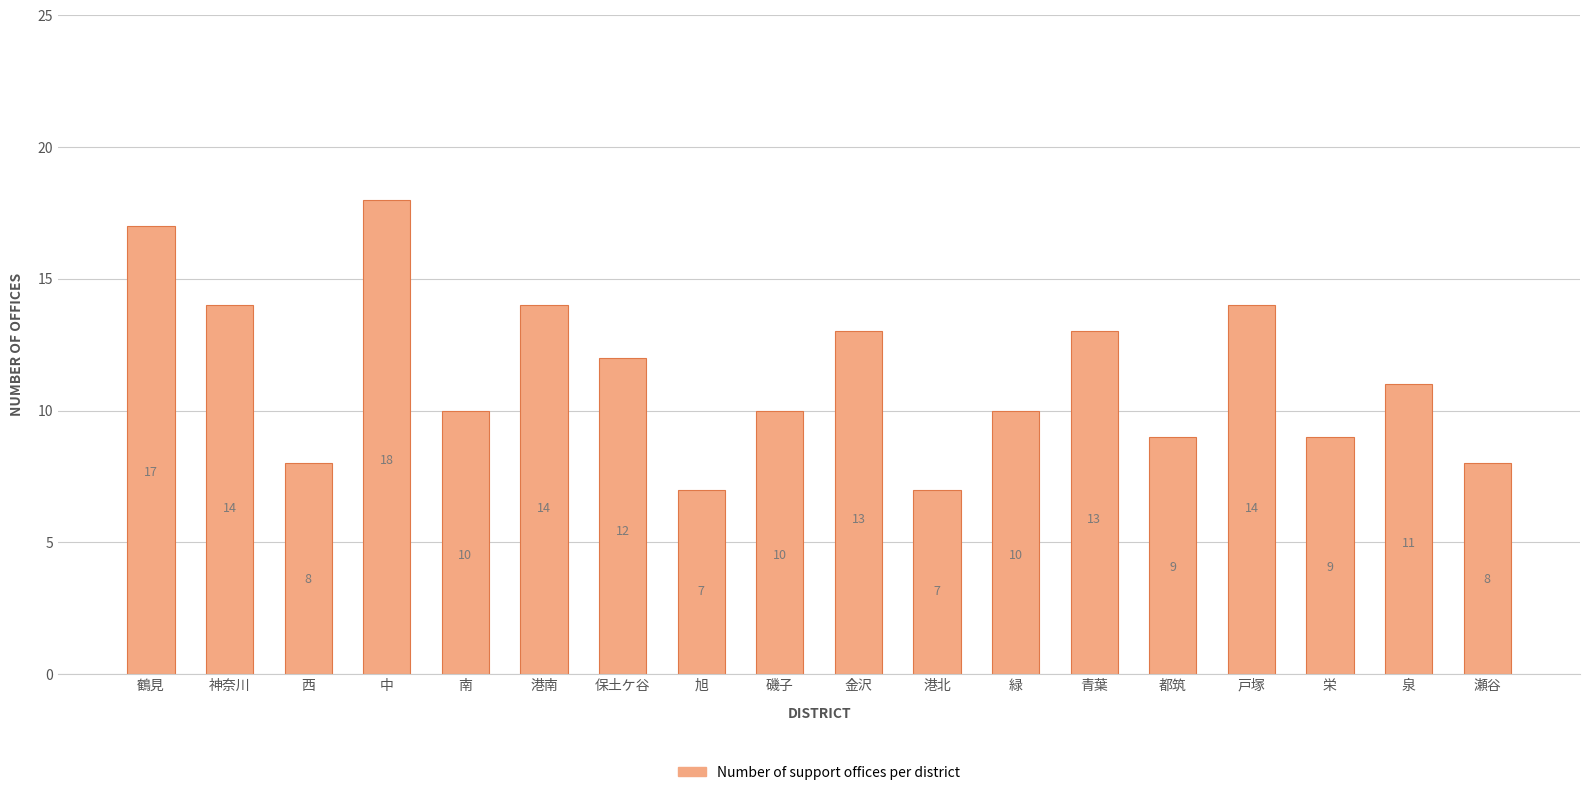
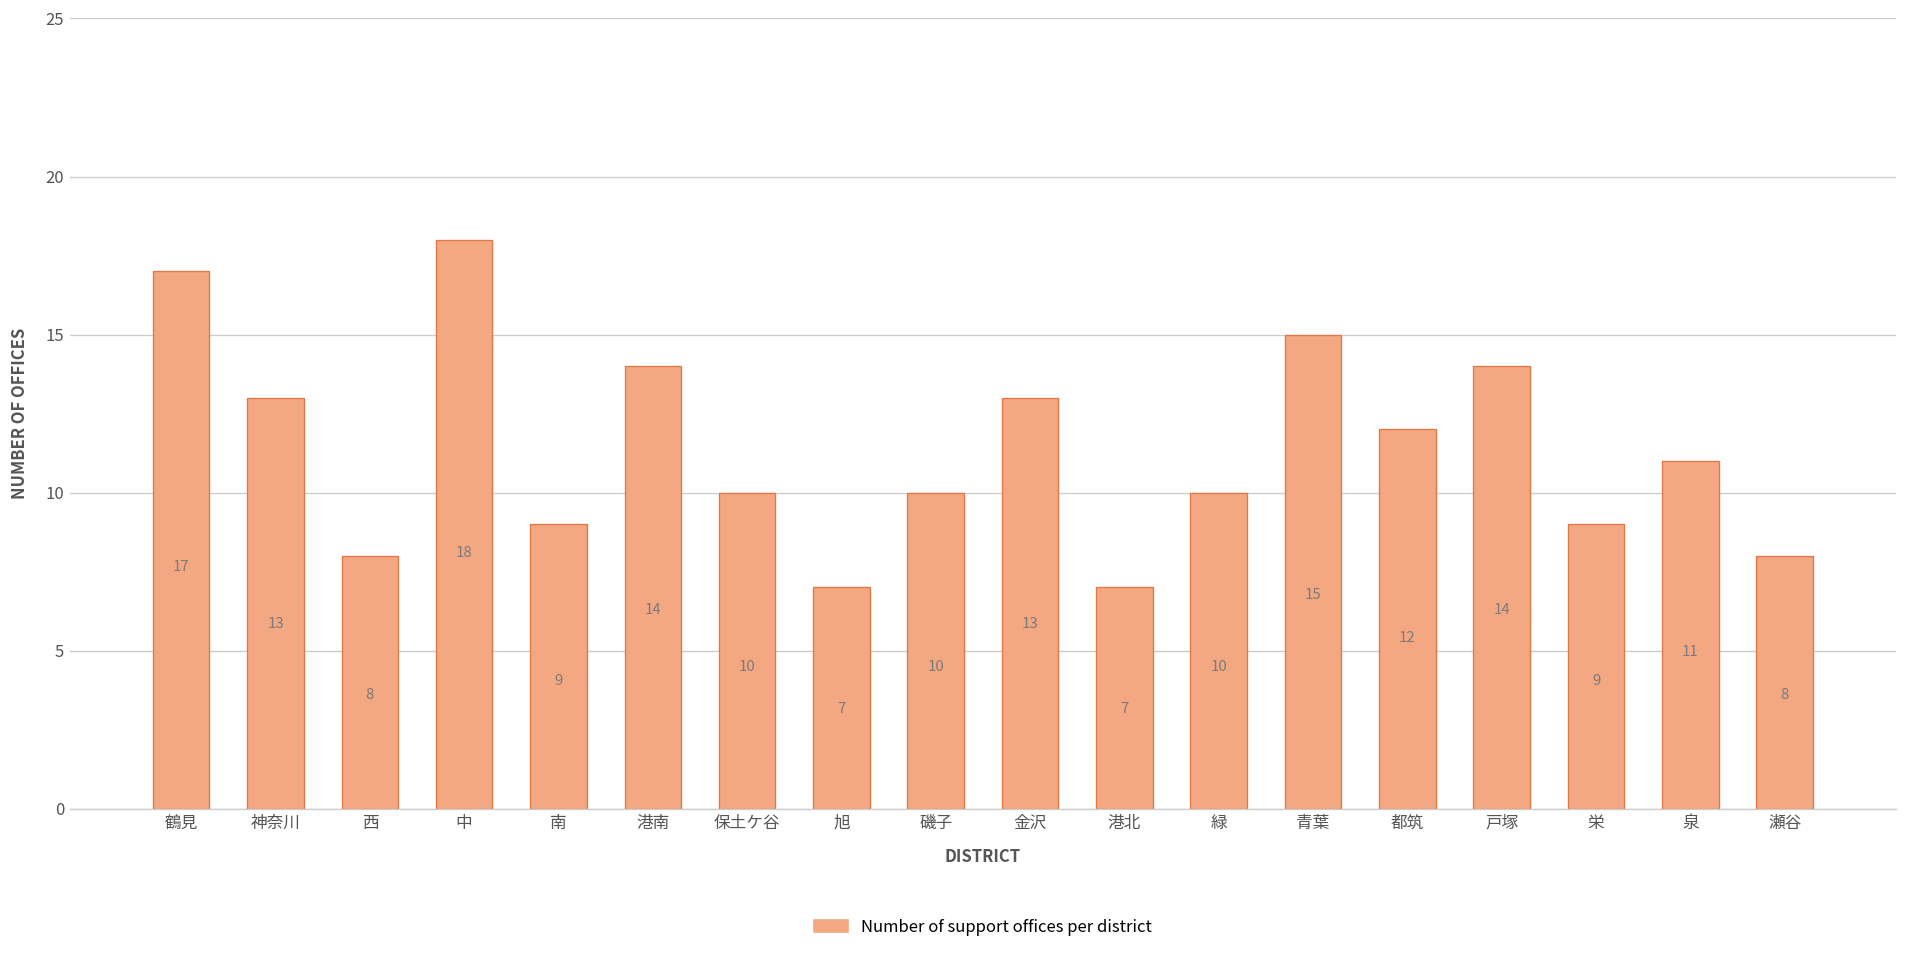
  {
    "鶴見": 17,
-   "神奈川": 14,
+   "神奈川": 13,
    "西": 8,
    "中": 18,
-   "南": 10,
+   "南": 9,
    "港南": 14,
-   "保土ケ谷": 12,
+   "保土ケ谷": 10,
    "旭": 7,
    "磯子": 10,
    "金沢": 13,
    "港北": 7,
    "緑": 10,
-   "青葉": 13,
-   "都筑": 9,
+   "青葉": 15,
+   "都筑": 12,
    "戸塚": 14,
    "栄": 9,
    "泉": 11,
    "瀬谷": 8
  }
